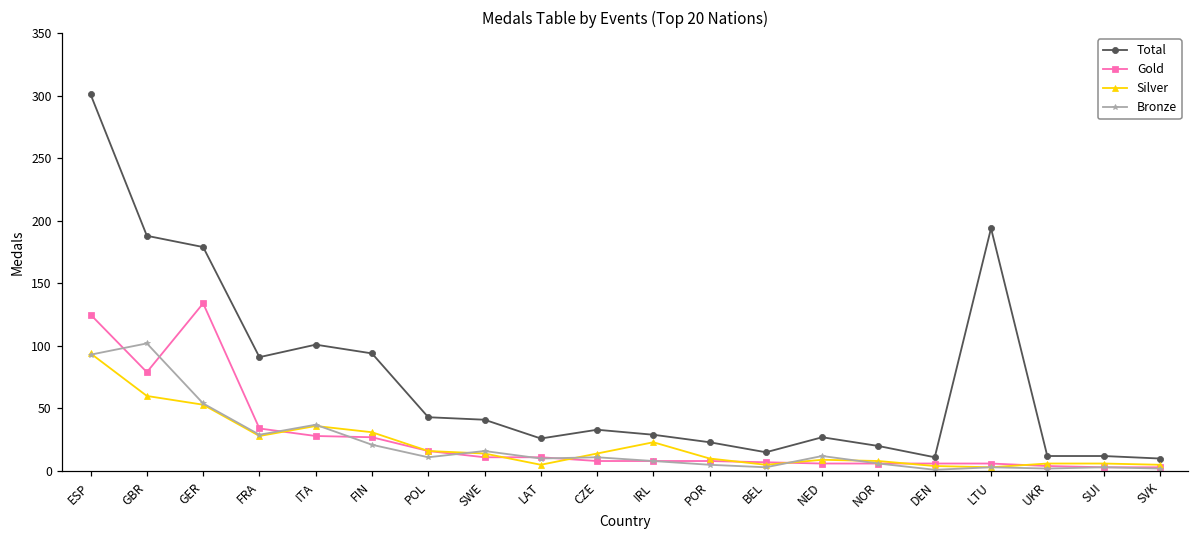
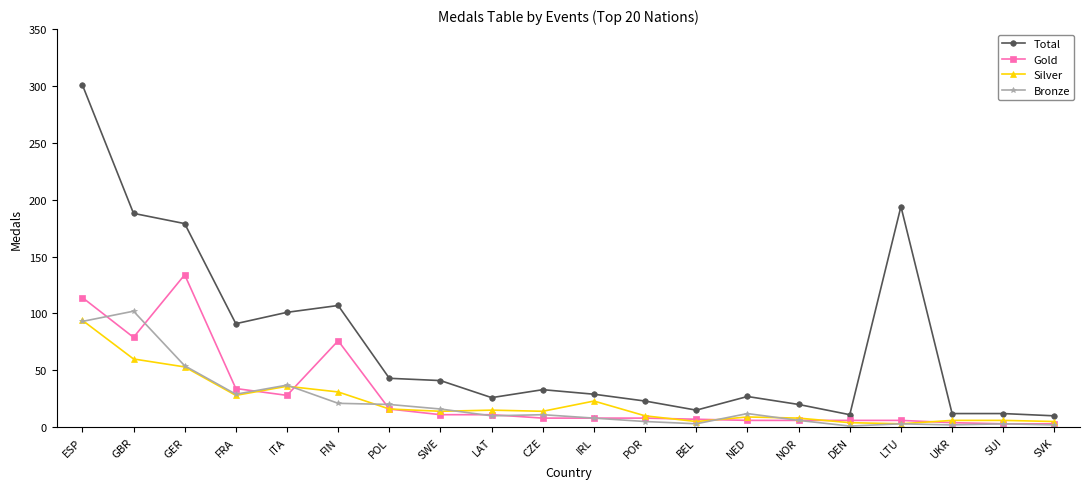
  {
    "Total": {
      "ESP": 301,
      "GBR": 188,
      "GER": 179,
      "FRA": 91,
      "ITA": 101,
-     "FIN": 94,
+     "FIN": 107,
      "POL": 43,
      "SWE": 41,
      "LAT": 26,
      "CZE": 33,
      "IRL": 29,
      "POR": 23,
      "BEL": 15,
      "NED": 27,
      "NOR": 20,
      "DEN": 11,
      "LTU": 194,
      "UKR": 12,
      "SUI": 12,
      "SVK": 10
    },
    "Gold": {
-     "ESP": 125,
+     "ESP": 114,
      "GBR": 79,
      "GER": 134,
      "FRA": 34,
      "ITA": 28,
-     "FIN": 27,
+     "FIN": 76,
      "SWE": 11,
      "CZE": 8,
      "NED": 6,
      "LTU": 6
    },
    "Silver": {
      "GBR": 60,
      "FIN": 31,
-     "LAT": 5,
+     "LAT": 15,
      "CZE": 14,
      "IRL": 23,
      "NED": 9,
      "SUI": 6
    },
    "Bronze": {
      "GBR": 102,
      "FIN": 21,
-     "POL": 11,
+     "POL": 20,
      "CZE": 11,
      "POR": 5,
      "NED": 12,
      "DEN": 1
    }
  }
